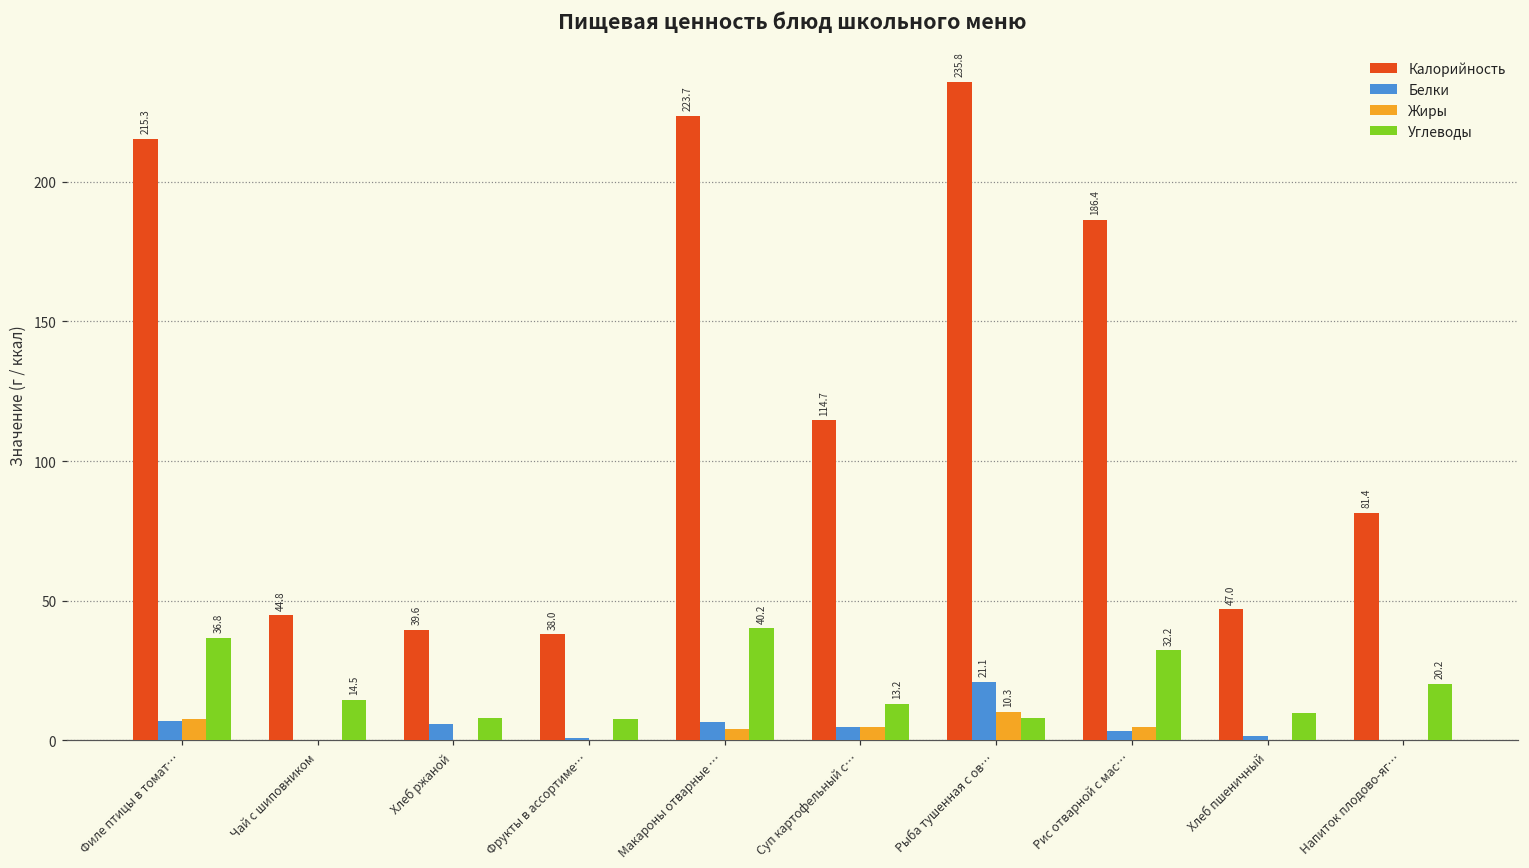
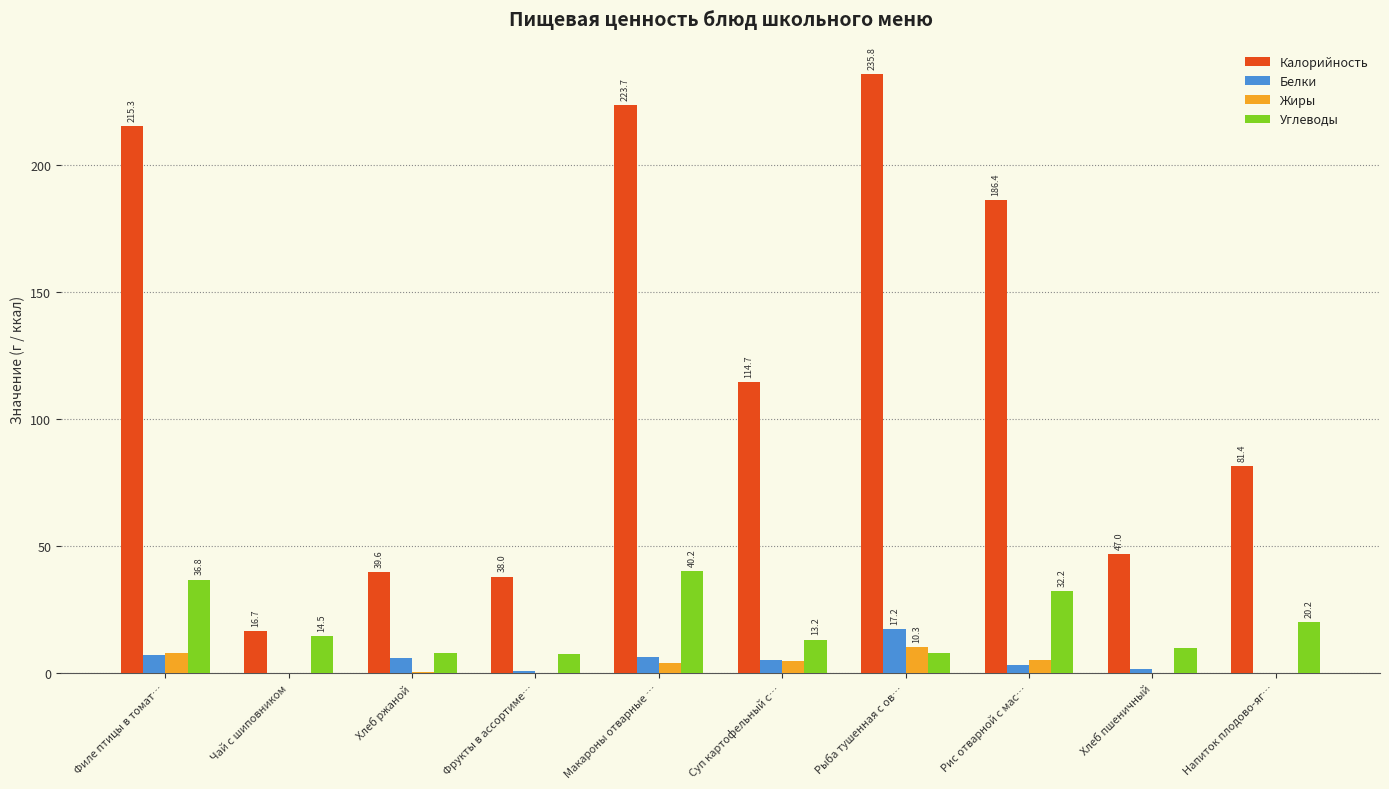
  {
    "Калорийность": {
      "Филе птицы в томат…": 215.3,
-     "Чай с шиповником": 44.8,
+     "Чай с шиповником": 16.7,
      "Хлеб ржаной": 39.6,
      "Фрукты в ассортиме…": 38.0,
      "Макароны отварные …": 223.7,
      "Суп картофельный с…": 114.7,
      "Рыба тушенная с ов…": 235.8,
      "Рис отварной с мас…": 186.4,
      "Хлеб пшеничный": 47.0,
      "Напиток плодово-яг…": 81.4
    },
    "Белки": {
-     "Рыба тушенная с ов…": 21.1
+     "Рыба тушенная с ов…": 17.2
    },
    "Жиры": {
      "Рыба тушенная с ов…": 10.3
    },
    "Углеводы": {
      "Филе птицы в томат…": 36.8,
      "Чай с шиповником": 14.5,
      "Макароны отварные …": 40.2,
      "Суп картофельный с…": 13.2,
      "Рис отварной с мас…": 32.2,
      "Напиток плодово-яг…": 20.2
    }
  }
